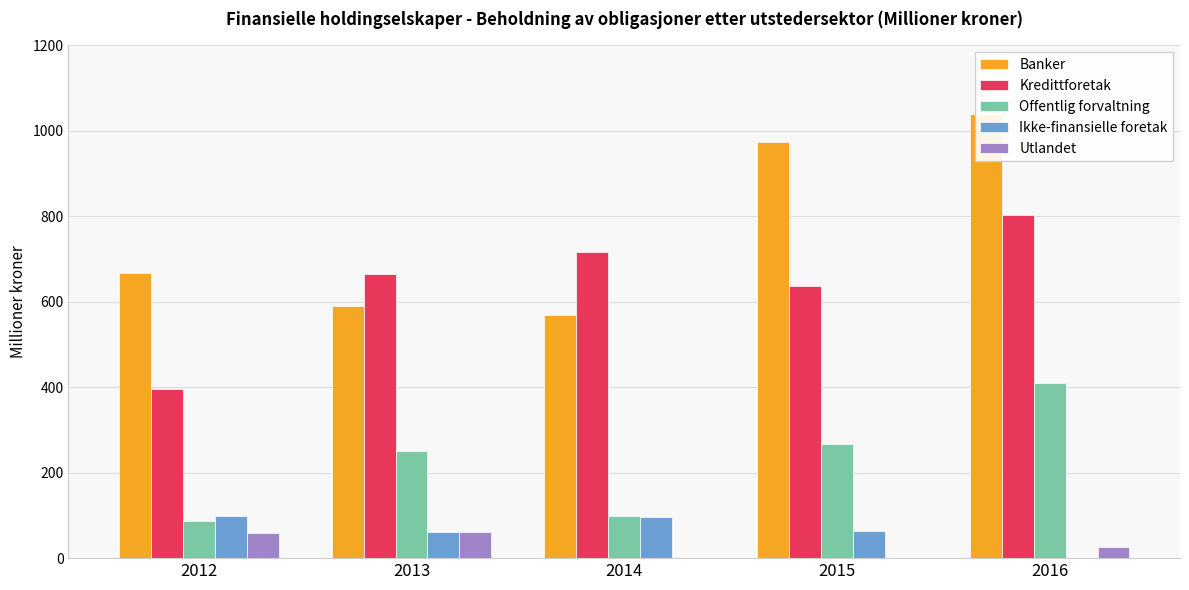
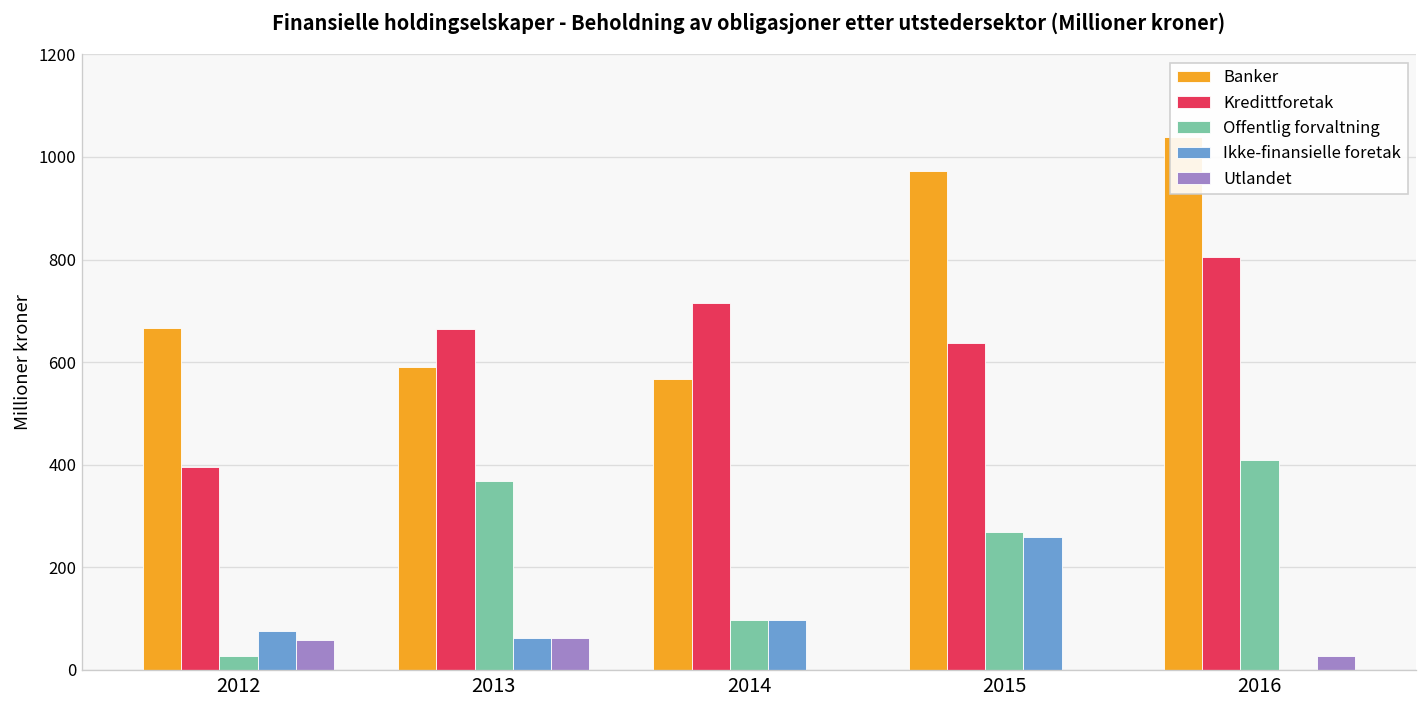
  {
    "Banker": {
      "2012": 670,
      "2013": 590,
      "2014": 570,
      "2015": 970
    },
    "Kredittforetak": {
      "2012": 400,
      "2013": 670,
      "2014": 720,
      "2015": 640,
      "2016": 800
    },
    "Offentlig forvaltning": {
-     "2012": 90,
-     "2013": 250,
+     "2012": 30,
+     "2013": 370,
      "2014": 100,
      "2015": 270,
      "2016": 410
    },
    "Ikke-finansielle foretak": {
-     "2012": 100,
+     "2012": 80,
      "2013": 60,
      "2014": 100,
-     "2015": 60,
+     "2015": 260,
      "2016": 0
    },
    "Utlandet": {
      "2012": 60,
      "2013": 60,
      "2014": 0,
      "2015": 0,
      "2016": 30
    }
  }
